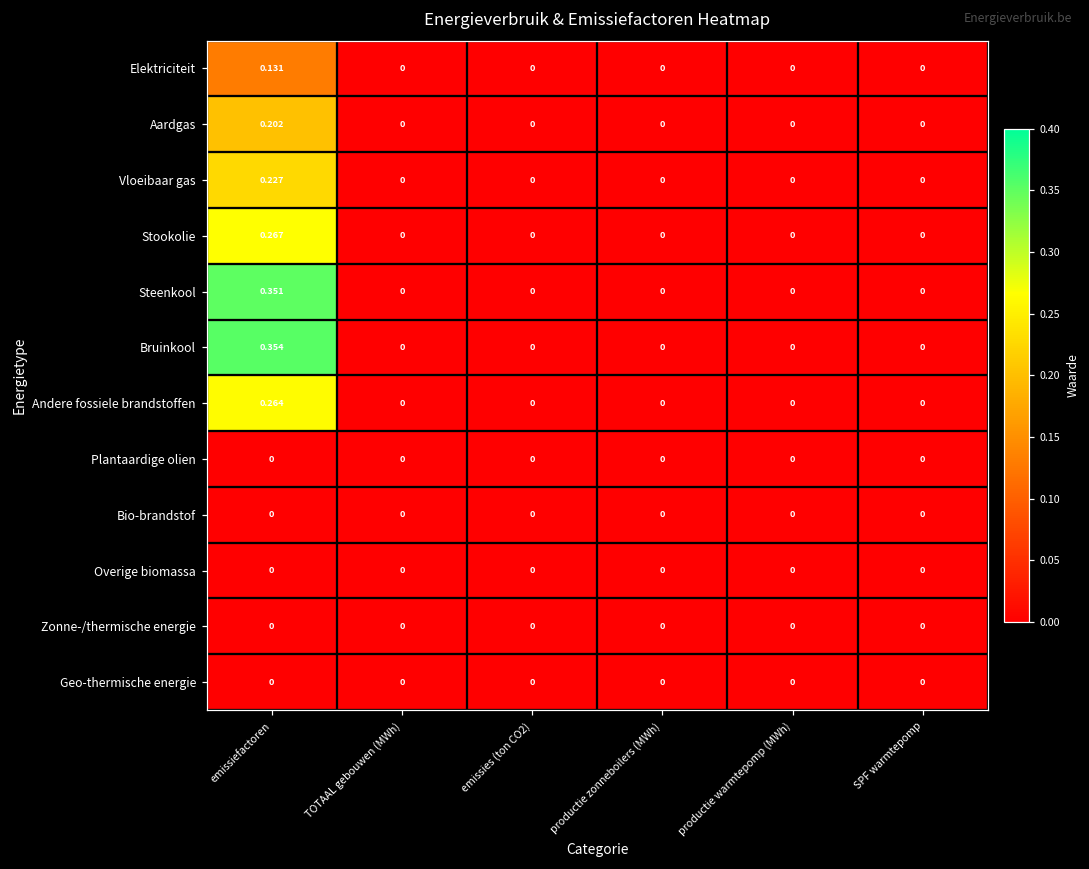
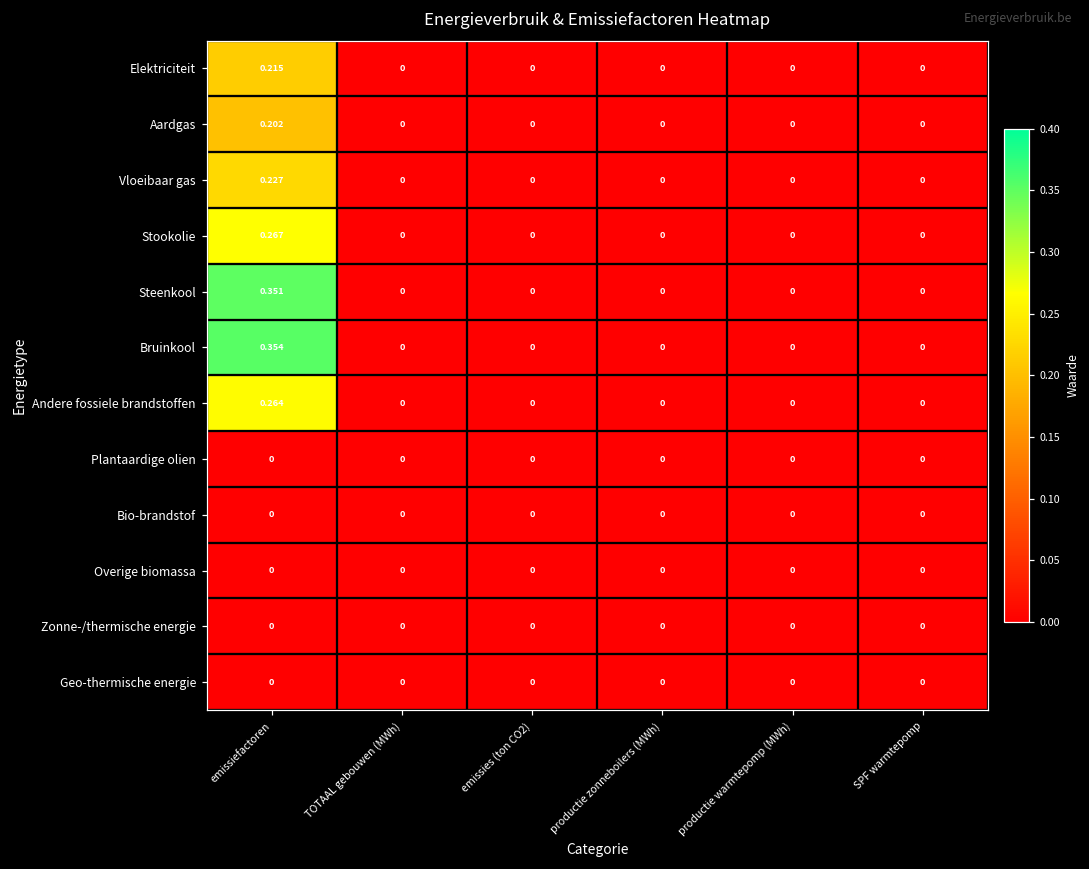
  {
    "Elektriciteit": {
-     "emissiefactoren": 0.131,
+     "emissiefactoren": 0.215,
      "TOTAAL gebouwen (MWh)": 0,
      "emissies (ton CO2)": 0,
      "productie zonneboilers (MWh)": 0,
      "productie warmtepomp (MWh)": 0,
      "SPF warmtepomp": 0
    },
    "Aardgas": {
      "emissiefactoren": 0.202,
      "TOTAAL gebouwen (MWh)": 0,
      "emissies (ton CO2)": 0,
      "productie zonneboilers (MWh)": 0,
      "productie warmtepomp (MWh)": 0,
      "SPF warmtepomp": 0
    },
    "Vloeibaar gas": {
      "emissiefactoren": 0.227,
      "TOTAAL gebouwen (MWh)": 0,
      "emissies (ton CO2)": 0,
      "productie zonneboilers (MWh)": 0,
      "productie warmtepomp (MWh)": 0,
      "SPF warmtepomp": 0
    },
    "Stookolie": {
      "emissiefactoren": 0.267,
      "TOTAAL gebouwen (MWh)": 0,
      "emissies (ton CO2)": 0,
      "productie zonneboilers (MWh)": 0,
      "productie warmtepomp (MWh)": 0,
      "SPF warmtepomp": 0
    },
    "Steenkool": {
      "emissiefactoren": 0.351,
      "TOTAAL gebouwen (MWh)": 0,
      "emissies (ton CO2)": 0,
      "productie zonneboilers (MWh)": 0,
      "productie warmtepomp (MWh)": 0,
      "SPF warmtepomp": 0
    },
    "Bruinkool": {
      "emissiefactoren": 0.354,
      "TOTAAL gebouwen (MWh)": 0,
      "emissies (ton CO2)": 0,
      "productie zonneboilers (MWh)": 0,
      "productie warmtepomp (MWh)": 0,
      "SPF warmtepomp": 0
    },
    "Andere fossiele brandstoffen": {
      "emissiefactoren": 0.264,
      "TOTAAL gebouwen (MWh)": 0,
      "emissies (ton CO2)": 0,
      "productie zonneboilers (MWh)": 0,
      "productie warmtepomp (MWh)": 0,
      "SPF warmtepomp": 0
    },
    "Plantaardige olien": {
      "emissiefactoren": 0,
      "TOTAAL gebouwen (MWh)": 0,
      "emissies (ton CO2)": 0,
      "productie zonneboilers (MWh)": 0,
      "productie warmtepomp (MWh)": 0,
      "SPF warmtepomp": 0
    },
    "Bio-brandstof": {
      "emissiefactoren": 0,
      "TOTAAL gebouwen (MWh)": 0,
      "emissies (ton CO2)": 0,
      "productie zonneboilers (MWh)": 0,
      "productie warmtepomp (MWh)": 0,
      "SPF warmtepomp": 0
    },
    "Overige biomassa": {
      "emissiefactoren": 0,
      "TOTAAL gebouwen (MWh)": 0,
      "emissies (ton CO2)": 0,
      "productie zonneboilers (MWh)": 0,
      "productie warmtepomp (MWh)": 0,
      "SPF warmtepomp": 0
    },
    "Zonne-/thermische energie": {
      "emissiefactoren": 0,
      "TOTAAL gebouwen (MWh)": 0,
      "emissies (ton CO2)": 0,
      "productie zonneboilers (MWh)": 0,
      "productie warmtepomp (MWh)": 0,
      "SPF warmtepomp": 0
    },
    "Geo-thermische energie": {
      "emissiefactoren": 0,
      "TOTAAL gebouwen (MWh)": 0,
      "emissies (ton CO2)": 0,
      "productie zonneboilers (MWh)": 0,
      "productie warmtepomp (MWh)": 0,
      "SPF warmtepomp": 0
    }
  }
